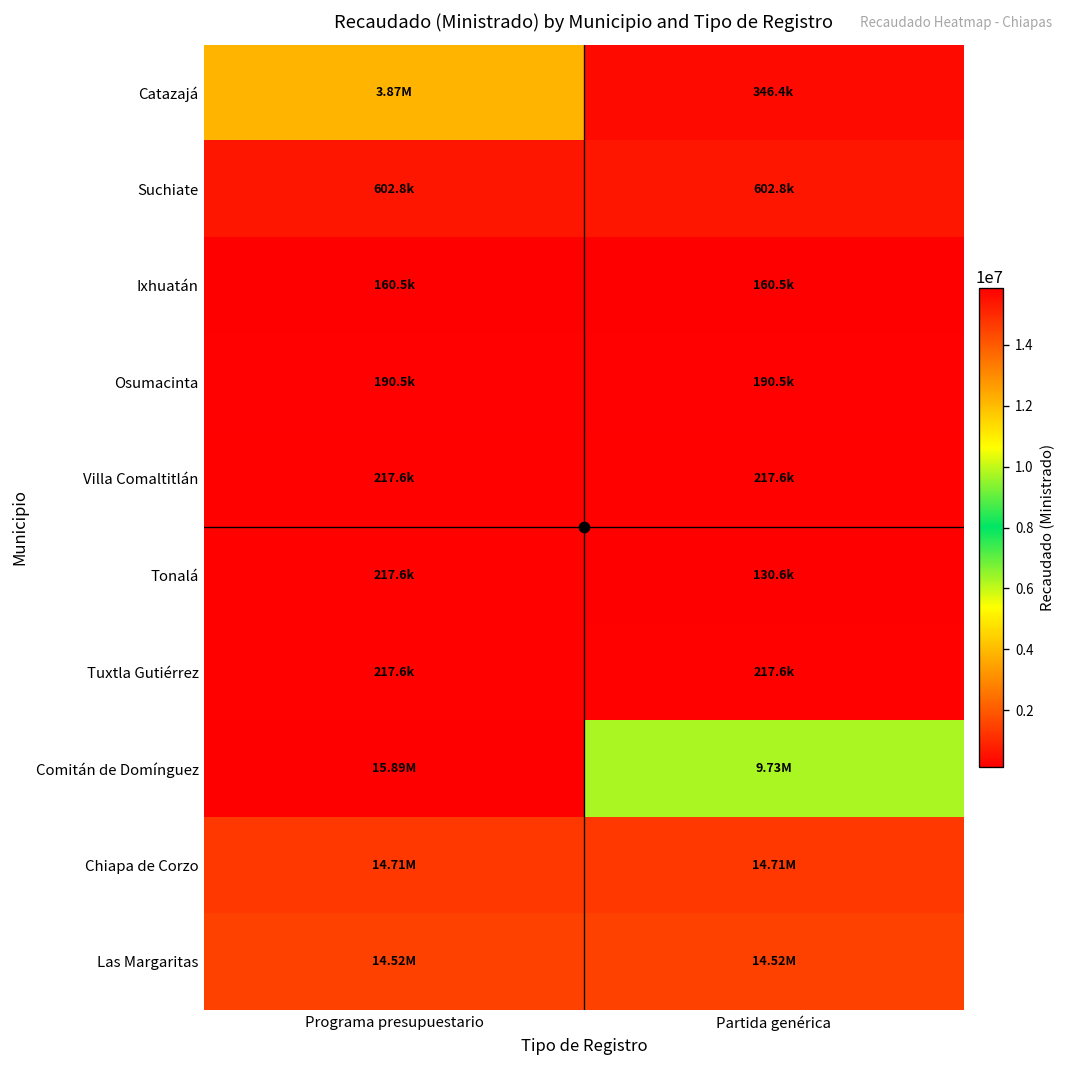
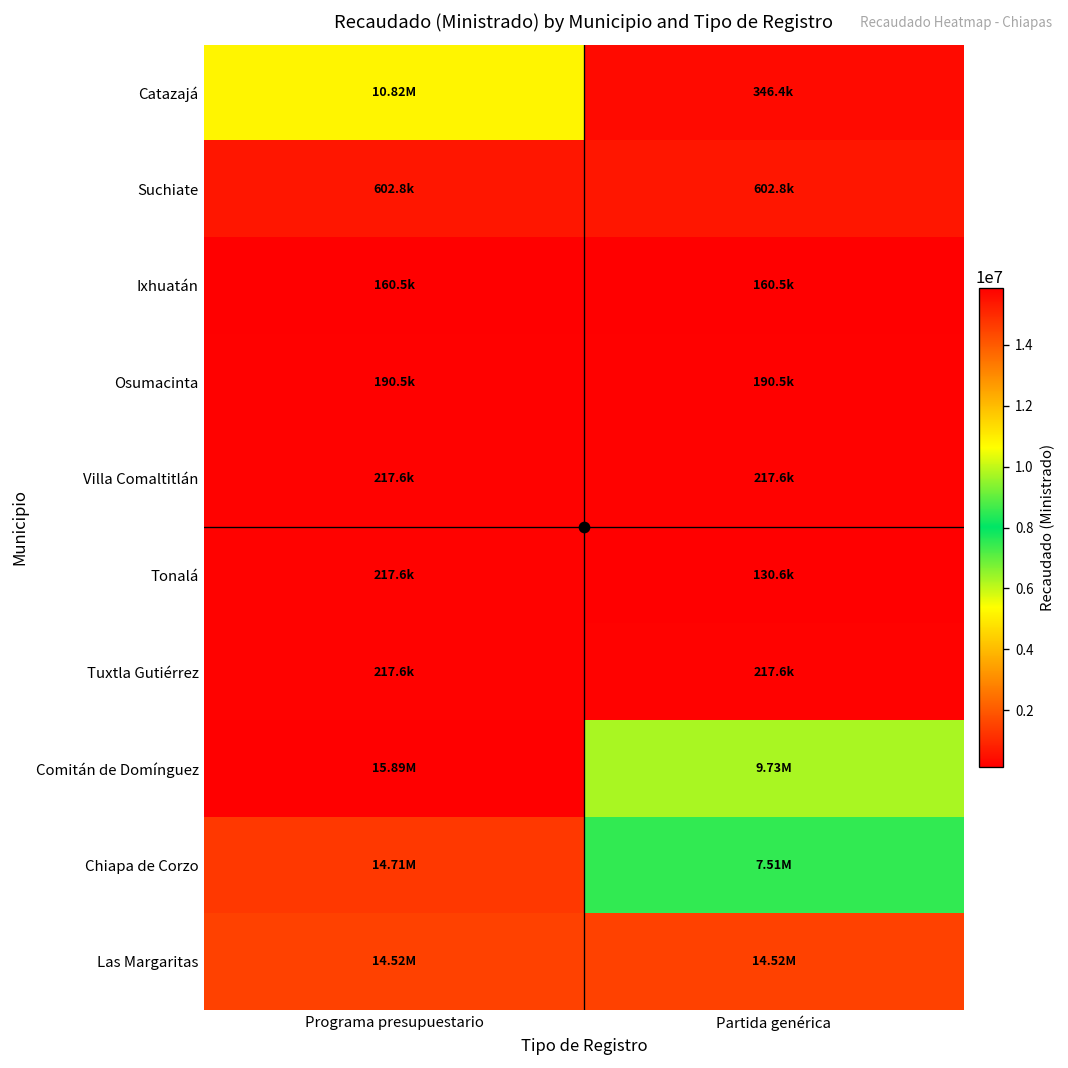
  {
    "Catazajá": {
-     "Programa presupuestario": "3.87M",
+     "Programa presupuestario": "10.82M",
      "Partida genérica": "346.4k"
    },
    "Suchiate": {
      "Programa presupuestario": "602.8k",
      "Partida genérica": "602.8k"
    },
    "Ixhuatán": {
      "Programa presupuestario": "160.5k",
      "Partida genérica": "160.5k"
    },
    "Osumacinta": {
      "Programa presupuestario": "190.5k",
      "Partida genérica": "190.5k"
    },
    "Villa Comaltitlán": {
      "Programa presupuestario": "217.6k",
      "Partida genérica": "217.6k"
    },
    "Tonalá": {
      "Programa presupuestario": "217.6k",
      "Partida genérica": "130.6k"
    },
    "Tuxtla Gutiérrez": {
      "Programa presupuestario": "217.6k",
      "Partida genérica": "217.6k"
    },
    "Comitán de Domínguez": {
      "Programa presupuestario": "15.89M",
      "Partida genérica": "9.73M"
    },
    "Chiapa de Corzo": {
      "Programa presupuestario": "14.71M",
-     "Partida genérica": "14.71M"
+     "Partida genérica": "7.51M"
    },
    "Las Margaritas": {
      "Programa presupuestario": "14.52M",
      "Partida genérica": "14.52M"
    }
  }
